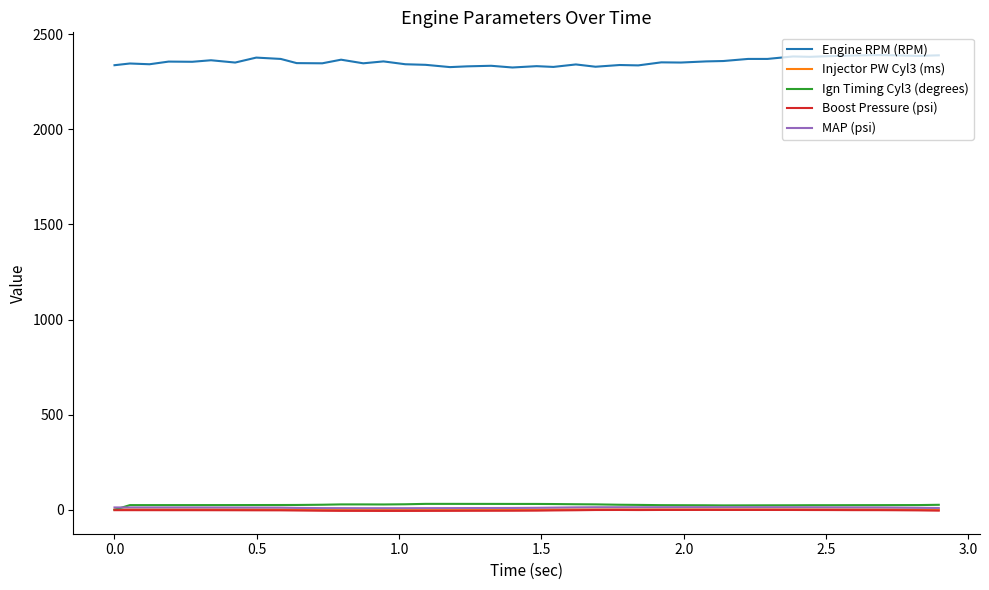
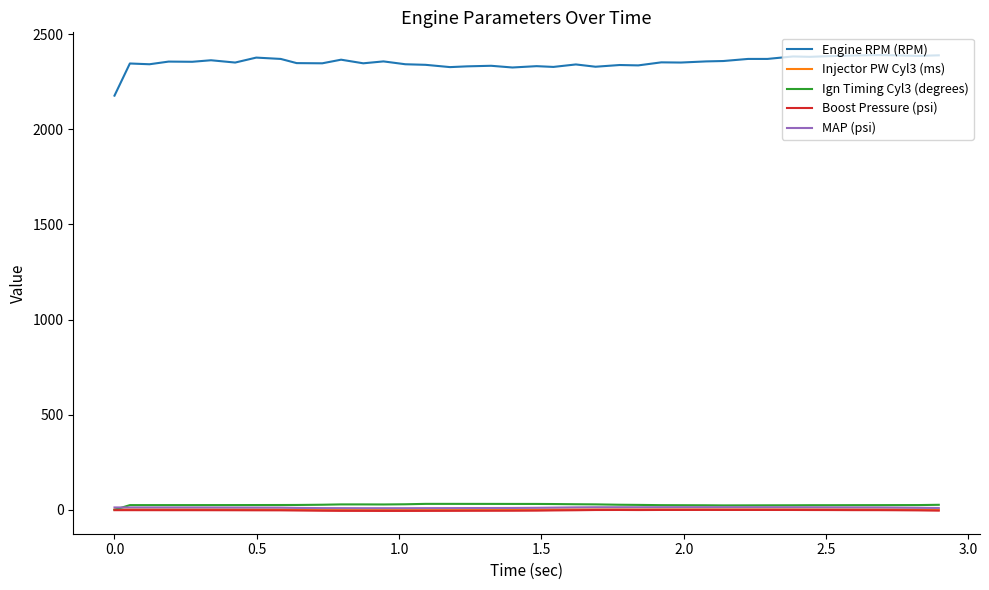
  {
    "Engine RPM (RPM)": {
-     "0.0": 2340
+     "0.0": 2180
    }
  }
